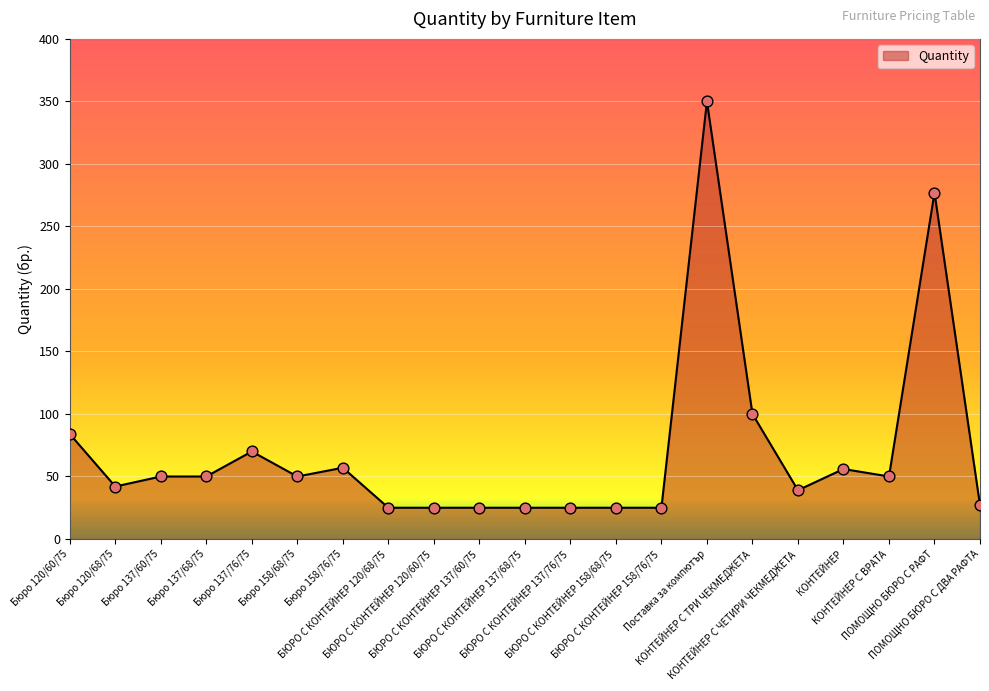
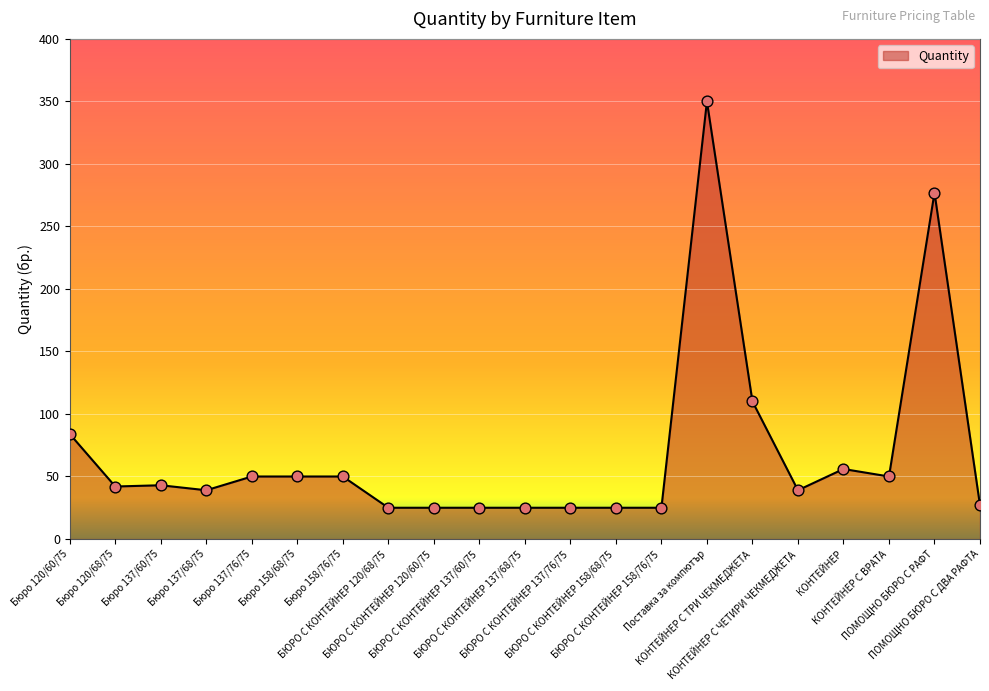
  {
    "Бюро 120/60/75": 84,
    "Бюро 120/68/75": 42,
-   "Бюро 137/60/75": 50,
-   "Бюро 137/68/75": 50,
-   "Бюро 137/76/75": 70,
+   "Бюро 137/60/75": 43,
+   "Бюро 137/68/75": 39,
+   "Бюро 137/76/75": 50,
    "Бюро 158/68/75": 50,
-   "Бюро 158/76/75": 57,
+   "Бюро 158/76/75": 50,
    "БЮРО С КОНТЕЙНЕР 120/68/75": 25,
    "БЮРО С КОНТЕЙНЕР 120/60/75": 25,
    "БЮРО С КОНТЕЙНЕР 137/60/75": 25,
    "БЮРО С КОНТЕЙНЕР 137/68/75": 25,
    "БЮРО С КОНТЕЙНЕР 137/76/75": 25,
    "БЮРО С КОНТЕЙНЕР 158/68/75": 25,
    "БЮРО С КОНТЕЙНЕР 158/76/75": 25,
    "Поставка за компютър": 350,
-   "КОНТЕЙНЕР С ТРИ ЧЕКМЕДЖЕТА": 100,
+   "КОНТЕЙНЕР С ТРИ ЧЕКМЕДЖЕТА": 110,
    "КОНТЕЙНЕР С ЧЕТИРИ ЧЕКМЕДЖЕТА": 39,
    "КОНТЕЙНЕР": 56,
    "КОНТЕЙНЕР С ВРАТА": 50,
    "ПОМОЩНО БЮРО С РАФТ": 277,
    "ПОМОЩНО БЮРО С ДВА РАФТА": 27
  }
